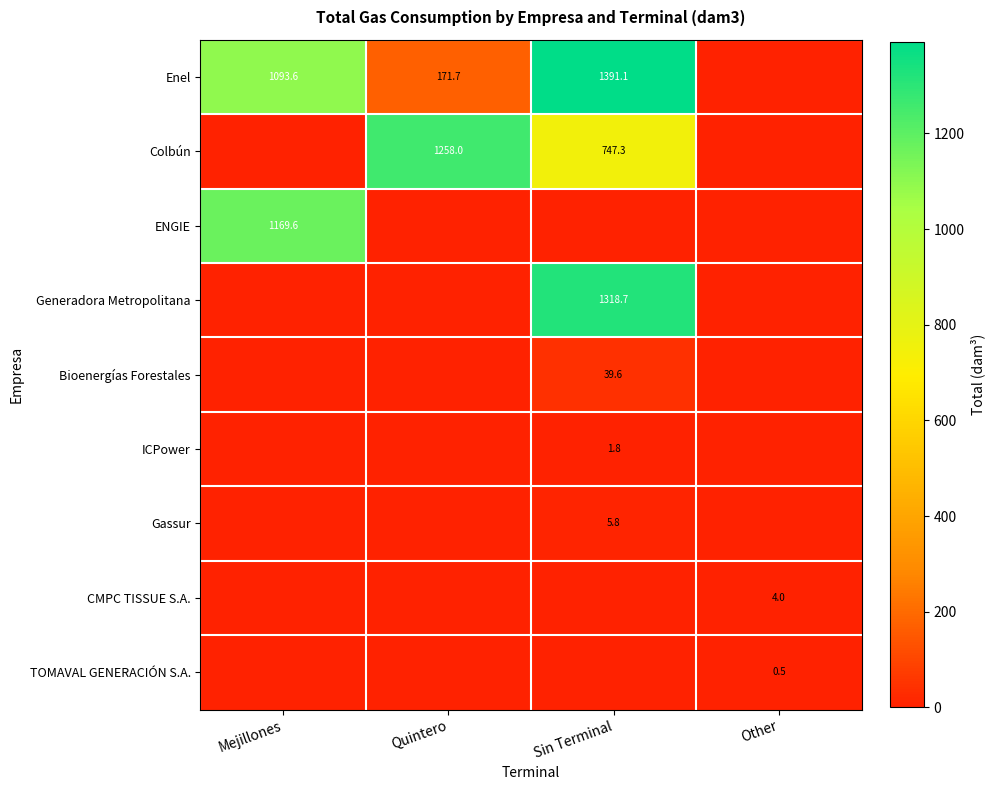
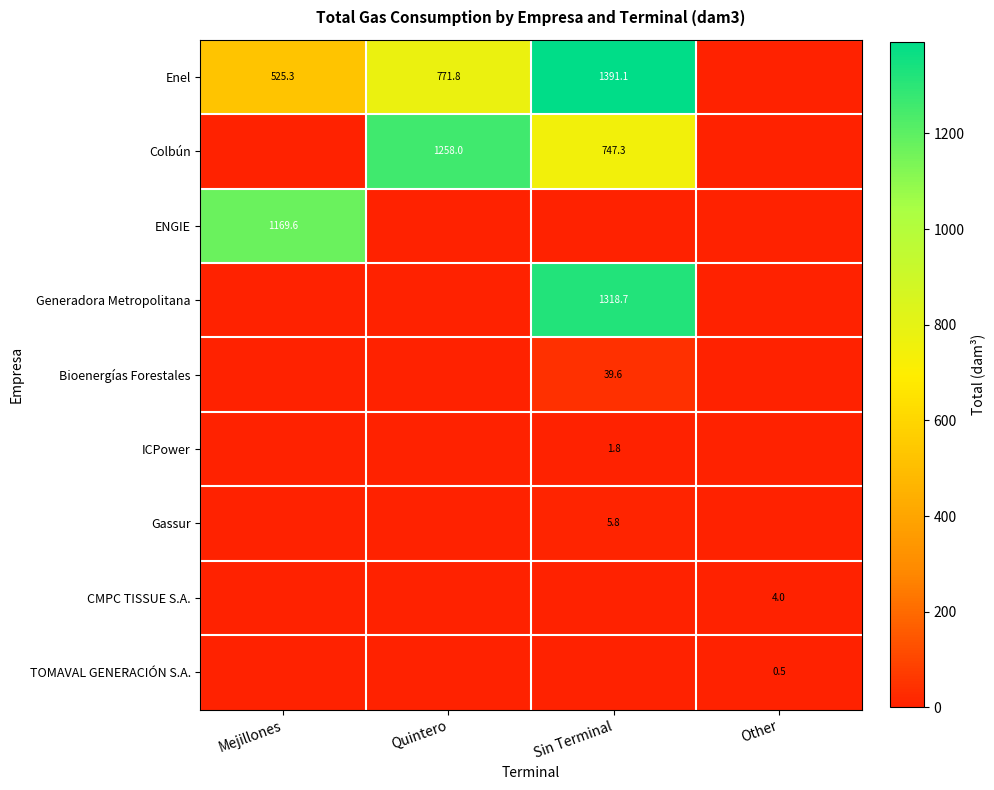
  {
    "Enel": {
-     "Mejillones": 1093.6,
-     "Quintero": 171.7,
+     "Mejillones": 525.3,
+     "Quintero": 771.8,
      "Sin Terminal": 1391.1
    },
    "Colbún": {
      "Quintero": 1258.0,
      "Sin Terminal": 747.3
    },
    "ENGIE": {
      "Mejillones": 1169.6
    },
    "Generadora Metropolitana": {
      "Sin Terminal": 1318.7
    },
    "Bioenergías Forestales": {
      "Sin Terminal": 39.6
    },
    "ICPower": {
      "Sin Terminal": 1.8
    },
    "Gassur": {
      "Sin Terminal": 5.8
    },
    "CMPC TISSUE S.A.": {
      "Other": 4.0
    },
    "TOMAVAL GENERACIÓN S.A.": {
      "Other": 0.5
    }
  }
